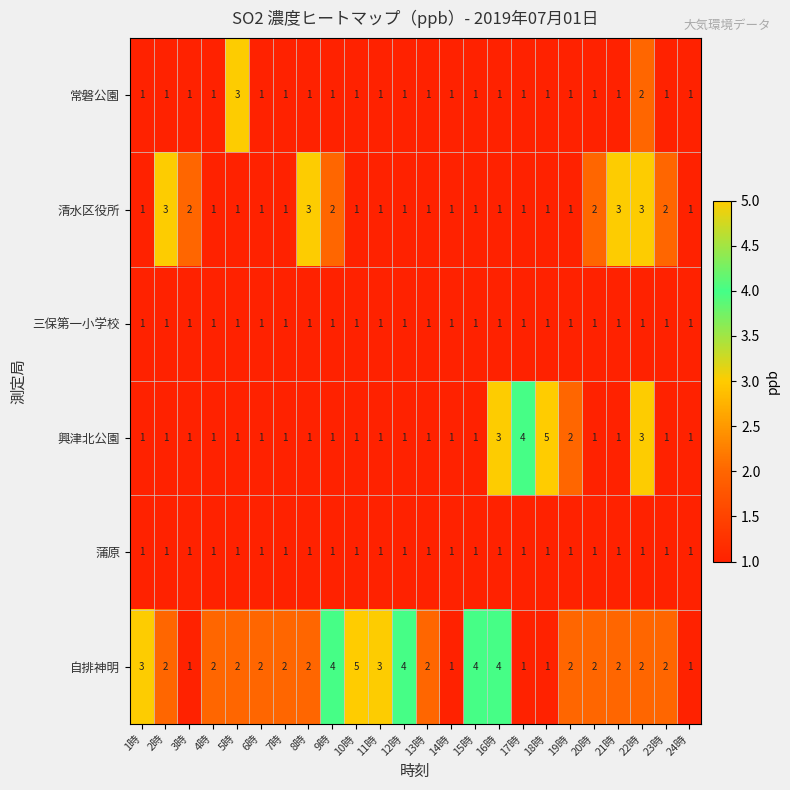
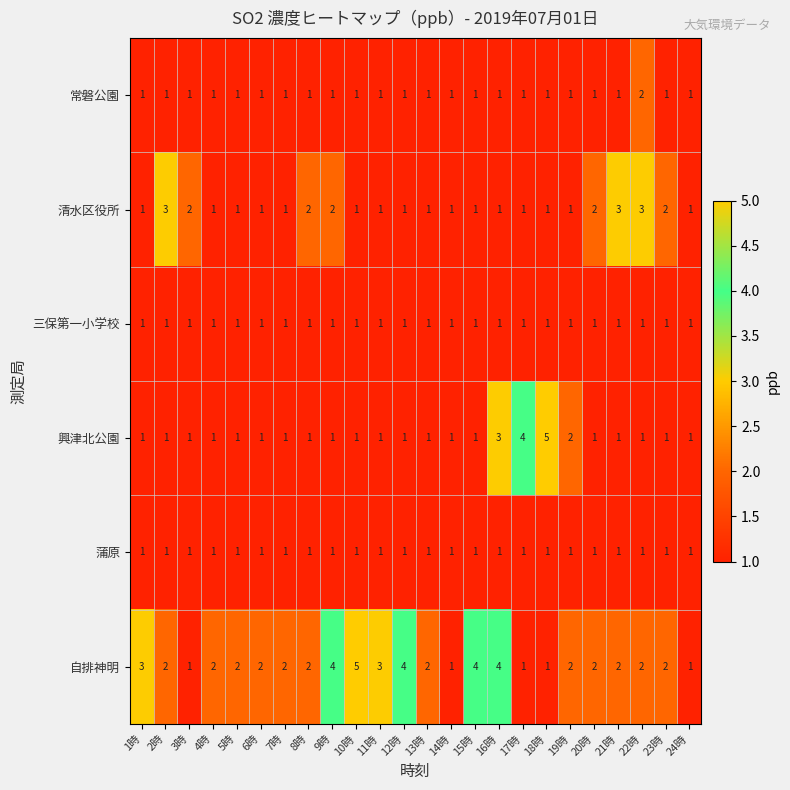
  {
    "常磐公園": {
      "1時": 1,
      "2時": 1,
      "3時": 1,
      "4時": 1,
-     "5時": 3,
+     "5時": 1,
      "6時": 1,
      "7時": 1,
      "8時": 1,
      "9時": 1,
      "10時": 1,
      "11時": 1,
      "12時": 1,
      "13時": 1,
      "14時": 1,
      "15時": 1,
      "16時": 1,
      "17時": 1,
      "18時": 1,
      "19時": 1,
      "20時": 1,
      "21時": 1,
      "22時": 2,
      "23時": 1,
      "24時": 1
    },
    "清水区役所": {
      "1時": 1,
      "2時": 3,
      "3時": 2,
      "4時": 1,
      "5時": 1,
      "6時": 1,
      "7時": 1,
-     "8時": 3,
+     "8時": 2,
      "9時": 2,
      "10時": 1,
      "11時": 1,
      "12時": 1,
      "13時": 1,
      "14時": 1,
      "15時": 1,
      "16時": 1,
      "17時": 1,
      "18時": 1,
      "19時": 1,
      "20時": 2,
      "21時": 3,
      "22時": 3,
      "23時": 2,
      "24時": 1
    },
    "三保第一小学校": {
      "1時": 1,
      "2時": 1,
      "3時": 1,
      "4時": 1,
      "5時": 1,
      "6時": 1,
      "7時": 1,
      "8時": 1,
      "9時": 1,
      "10時": 1,
      "11時": 1,
      "12時": 1,
      "13時": 1,
      "14時": 1,
      "15時": 1,
      "16時": 1,
      "17時": 1,
      "18時": 1,
      "19時": 1,
      "20時": 1,
      "21時": 1,
      "22時": 1,
      "23時": 1,
      "24時": 1
    },
    "興津北公園": {
      "1時": 1,
      "2時": 1,
      "3時": 1,
      "4時": 1,
      "5時": 1,
      "6時": 1,
      "7時": 1,
      "8時": 1,
      "9時": 1,
      "10時": 1,
      "11時": 1,
      "12時": 1,
      "13時": 1,
      "14時": 1,
      "15時": 1,
      "16時": 3,
      "17時": 4,
      "18時": 5,
      "19時": 2,
      "20時": 1,
      "21時": 1,
-     "22時": 3,
+     "22時": 1,
      "23時": 1,
      "24時": 1
    },
    "蒲原": {
      "1時": 1,
      "2時": 1,
      "3時": 1,
      "4時": 1,
      "5時": 1,
      "6時": 1,
      "7時": 1,
      "8時": 1,
      "9時": 1,
      "10時": 1,
      "11時": 1,
      "12時": 1,
      "13時": 1,
      "14時": 1,
      "15時": 1,
      "16時": 1,
      "17時": 1,
      "18時": 1,
      "19時": 1,
      "20時": 1,
      "21時": 1,
      "22時": 1,
      "23時": 1,
      "24時": 1
    },
    "自排神明": {
      "1時": 3,
      "2時": 2,
      "3時": 1,
      "4時": 2,
      "5時": 2,
      "6時": 2,
      "7時": 2,
      "8時": 2,
      "9時": 4,
      "10時": 5,
      "11時": 3,
      "12時": 4,
      "13時": 2,
      "14時": 1,
      "15時": 4,
      "16時": 4,
      "17時": 1,
      "18時": 1,
      "19時": 2,
      "20時": 2,
      "21時": 2,
      "22時": 2,
      "23時": 2,
      "24時": 1
    }
  }
